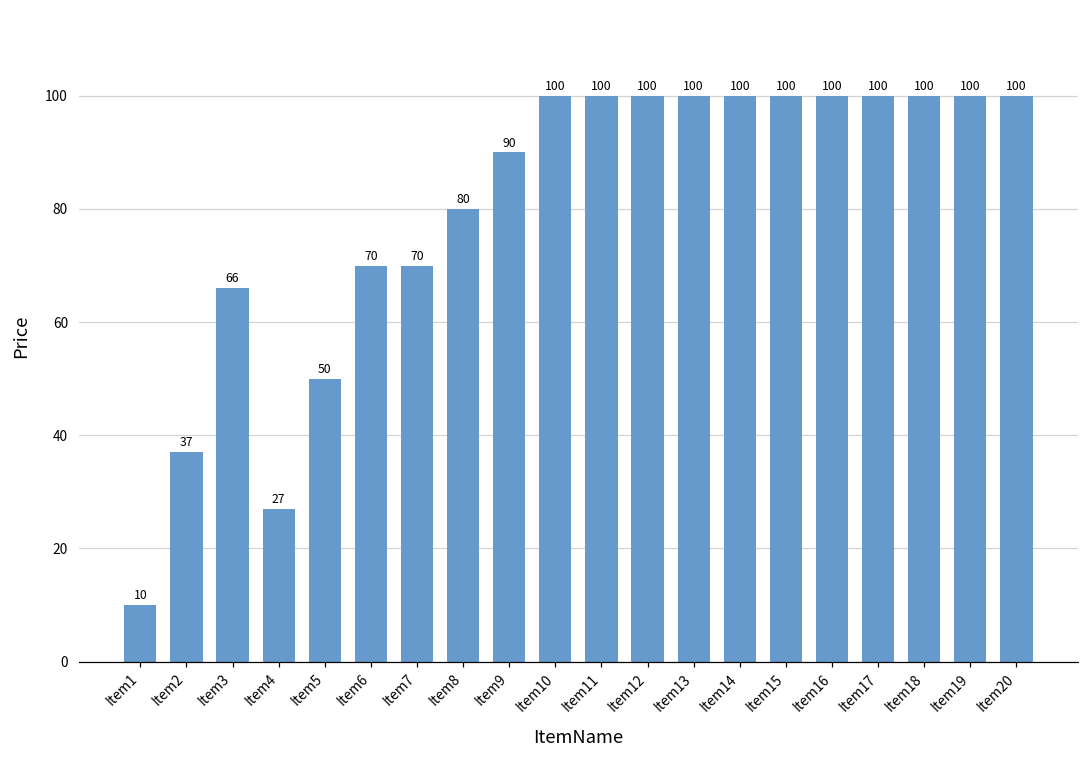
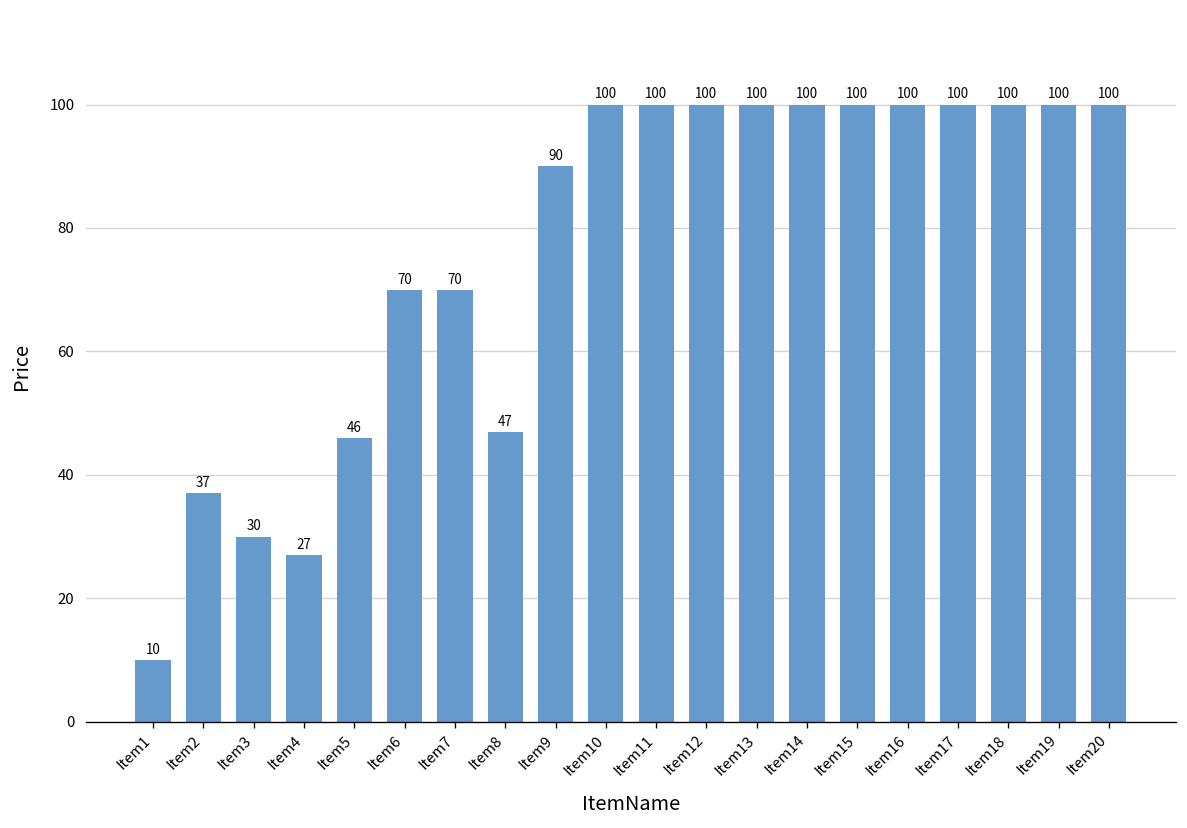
  {
    "Item1": 10,
    "Item2": 37,
-   "Item3": 66,
+   "Item3": 30,
    "Item4": 27,
-   "Item5": 50,
+   "Item5": 46,
    "Item6": 70,
    "Item7": 70,
-   "Item8": 80,
+   "Item8": 47,
    "Item9": 90,
    "Item10": 100,
    "Item11": 100,
    "Item12": 100,
    "Item13": 100,
    "Item14": 100,
    "Item15": 100,
    "Item16": 100,
    "Item17": 100,
    "Item18": 100,
    "Item19": 100,
    "Item20": 100
  }
